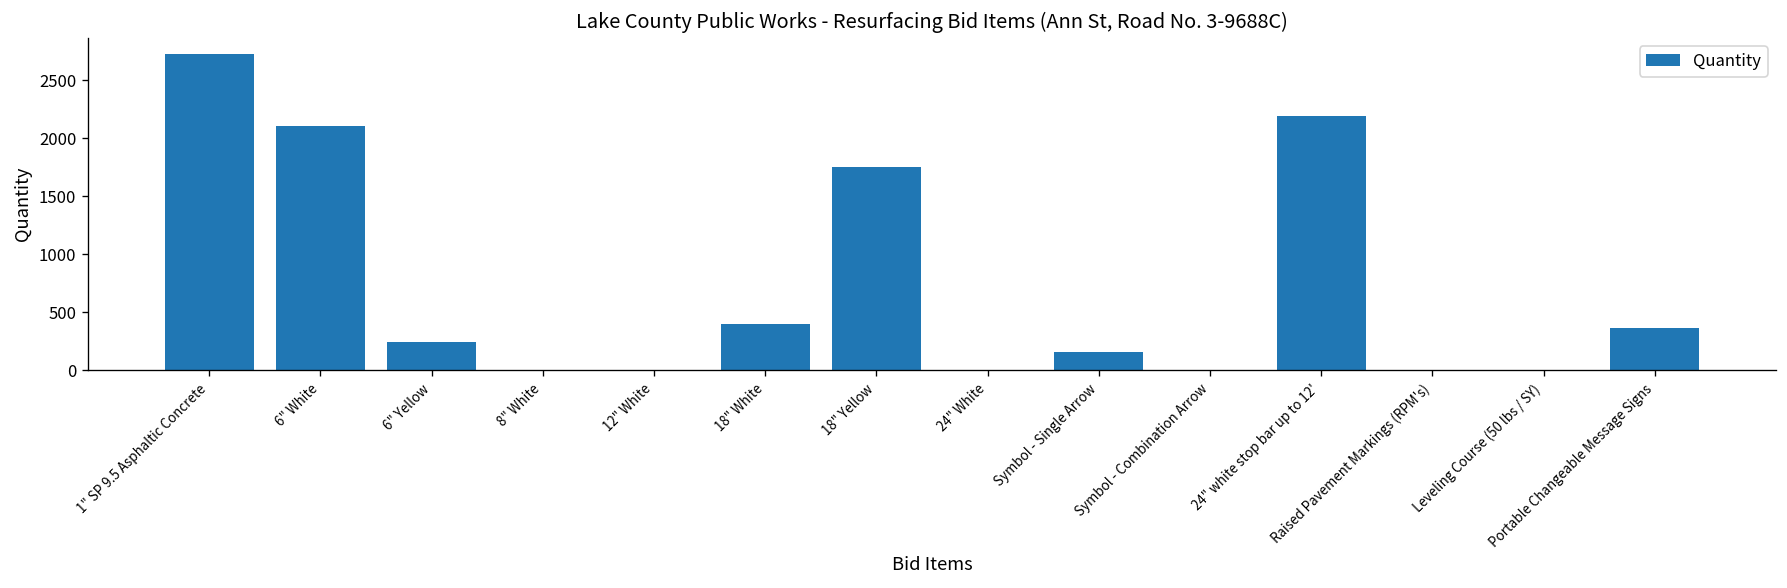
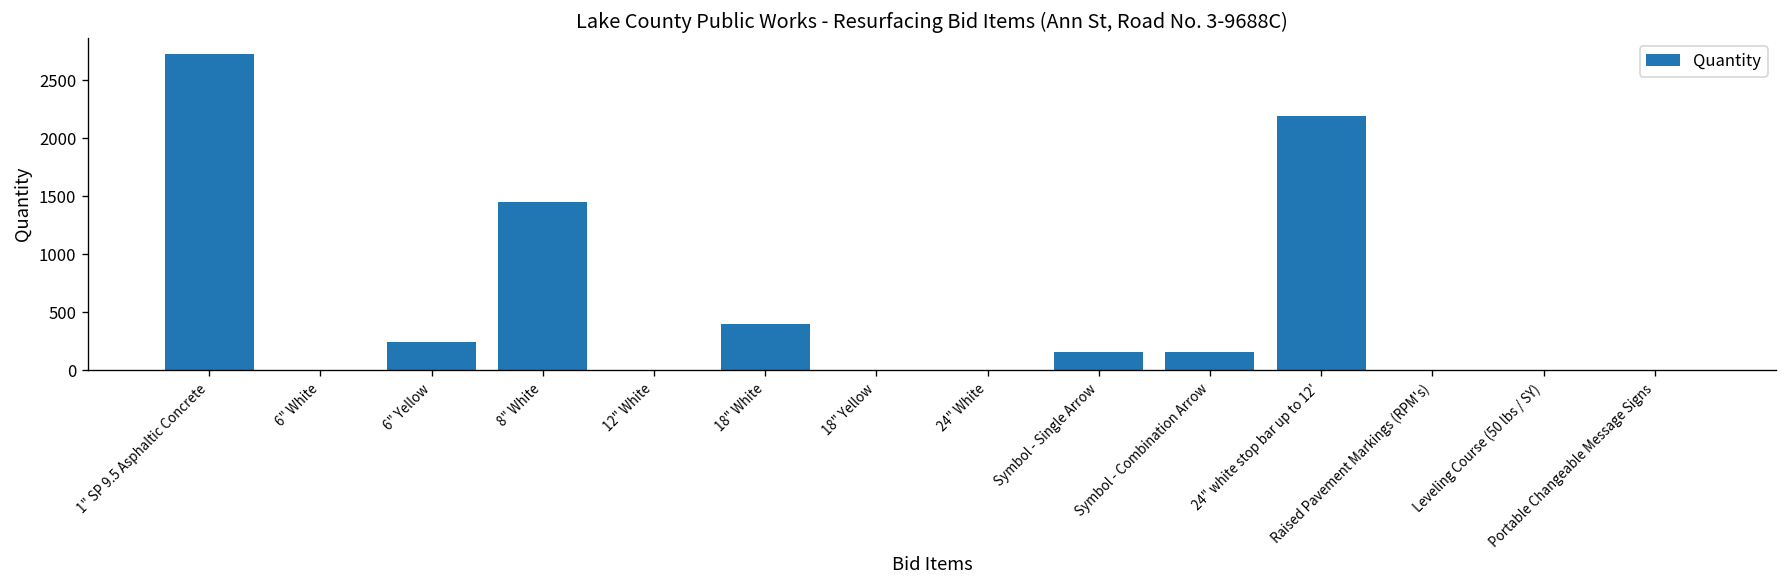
  {
    "1\" SP 9.5 Asphaltic Concrete": 2700,
-   "6\" White": 2100,
+   "6\" White": 0,
    "6\" Yellow": 200,
-   "8\" White": 0,
+   "8\" White": 1500,
    "12\" White": 0,
    "18\" White": 400,
-   "18\" Yellow": 1800,
+   "18\" Yellow": 0,
    "24\" White": 0,
    "Symbol - Single Arrow": 200,
-   "Symbol - Combination Arrow": 0,
+   "Symbol - Combination Arrow": 200,
    "24\" white stop bar up to 12'": 2200,
    "Leveling Course (50 lbs / SY)": 0,
-   "Portable Changeable Message Signs": 400
+   "Portable Changeable Message Signs": 0
  }
